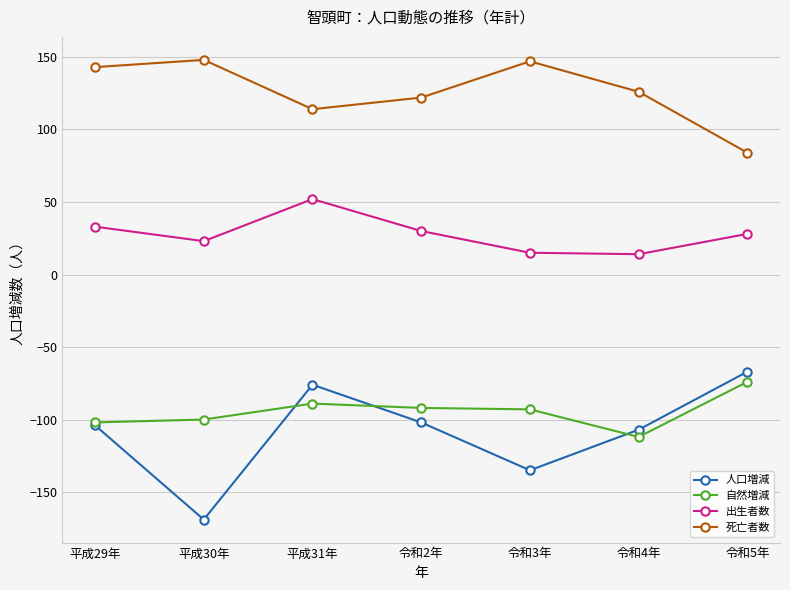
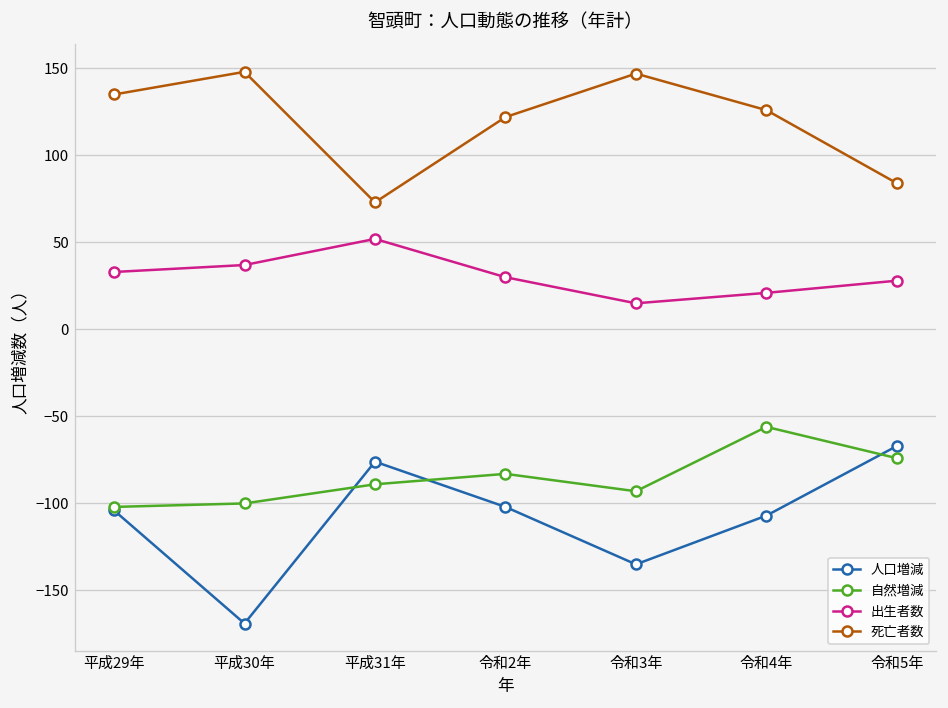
  {
    "人口増減": {
      "平成29年": -104,
      "平成30年": -169,
      "平成31年": -76,
      "令和2年": -102,
      "令和3年": -135,
      "令和4年": -107,
      "令和5年": -67
    },
    "自然増減": {
      "平成29年": -102,
      "平成30年": -100,
      "平成31年": -89,
-     "令和2年": -92,
+     "令和2年": -83,
      "令和3年": -93,
-     "令和4年": -112,
+     "令和4年": -56,
      "令和5年": -74
    },
    "出生者数": {
      "平成29年": 33,
-     "平成30年": 23,
+     "平成30年": 37,
      "平成31年": 52,
      "令和2年": 30,
      "令和3年": 15,
-     "令和4年": 14,
+     "令和4年": 21,
      "令和5年": 28
    },
    "死亡者数": {
-     "平成29年": 143,
+     "平成29年": 135,
      "平成30年": 148,
-     "平成31年": 114,
+     "平成31年": 73,
      "令和2年": 122,
      "令和3年": 147,
      "令和4年": 126,
      "令和5年": 84
    }
  }
